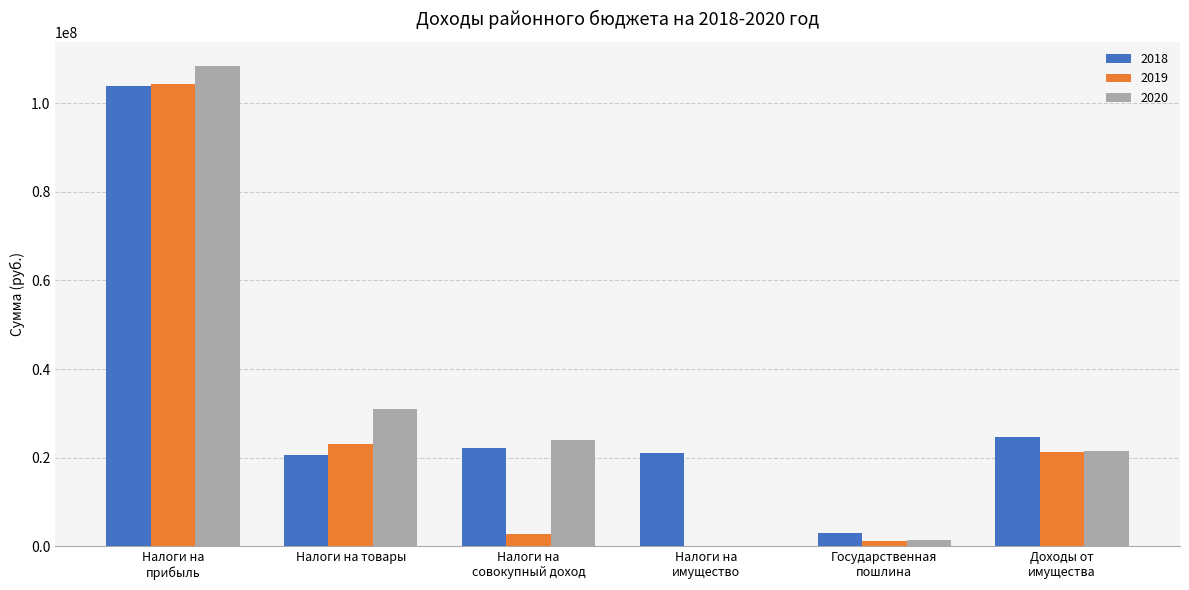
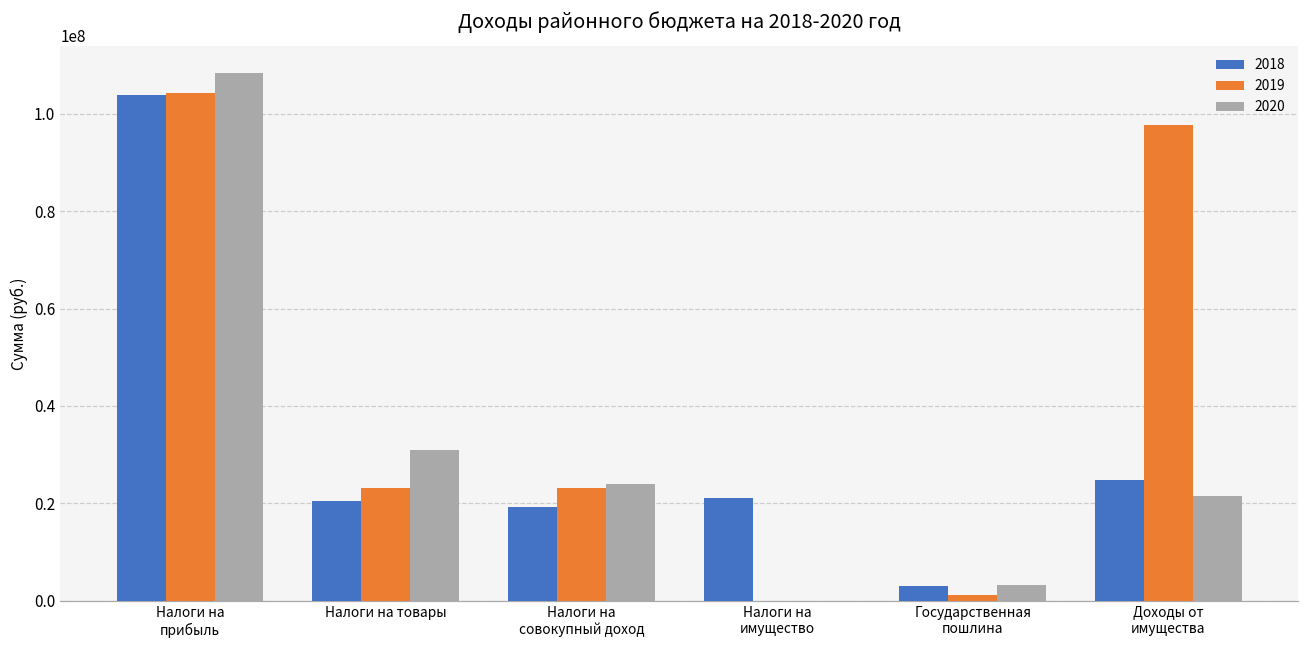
  {
    "2018": {
      "Налоги на прибыль": 104000000,
      "Налоги на товары": 21000000,
-     "Налоги на совокупный доход": 22000000,
+     "Налоги на совокупный доход": 19000000,
      "Налоги на имущество": 21000000,
      "Государственная пошлина": 3000000,
      "Доходы от имущества": 25000000
    },
    "2019": {
      "Налоги на прибыль": 104000000,
      "Налоги на товары": 23000000,
-     "Налоги на совокупный доход": 3000000,
+     "Налоги на совокупный доход": 23000000,
      "Налоги на имущество": 0,
      "Государственная пошлина": 1000000,
-     "Доходы от имущества": 21000000
+     "Доходы от имущества": 98000000
    },
    "2020": {
      "Налоги на прибыль": 108000000,
      "Налоги на товары": 31000000,
      "Налоги на совокупный доход": 24000000,
      "Налоги на имущество": 0,
-     "Государственная пошлина": 1000000,
+     "Государственная пошлина": 3000000,
      "Доходы от имущества": 21000000
    }
  }
